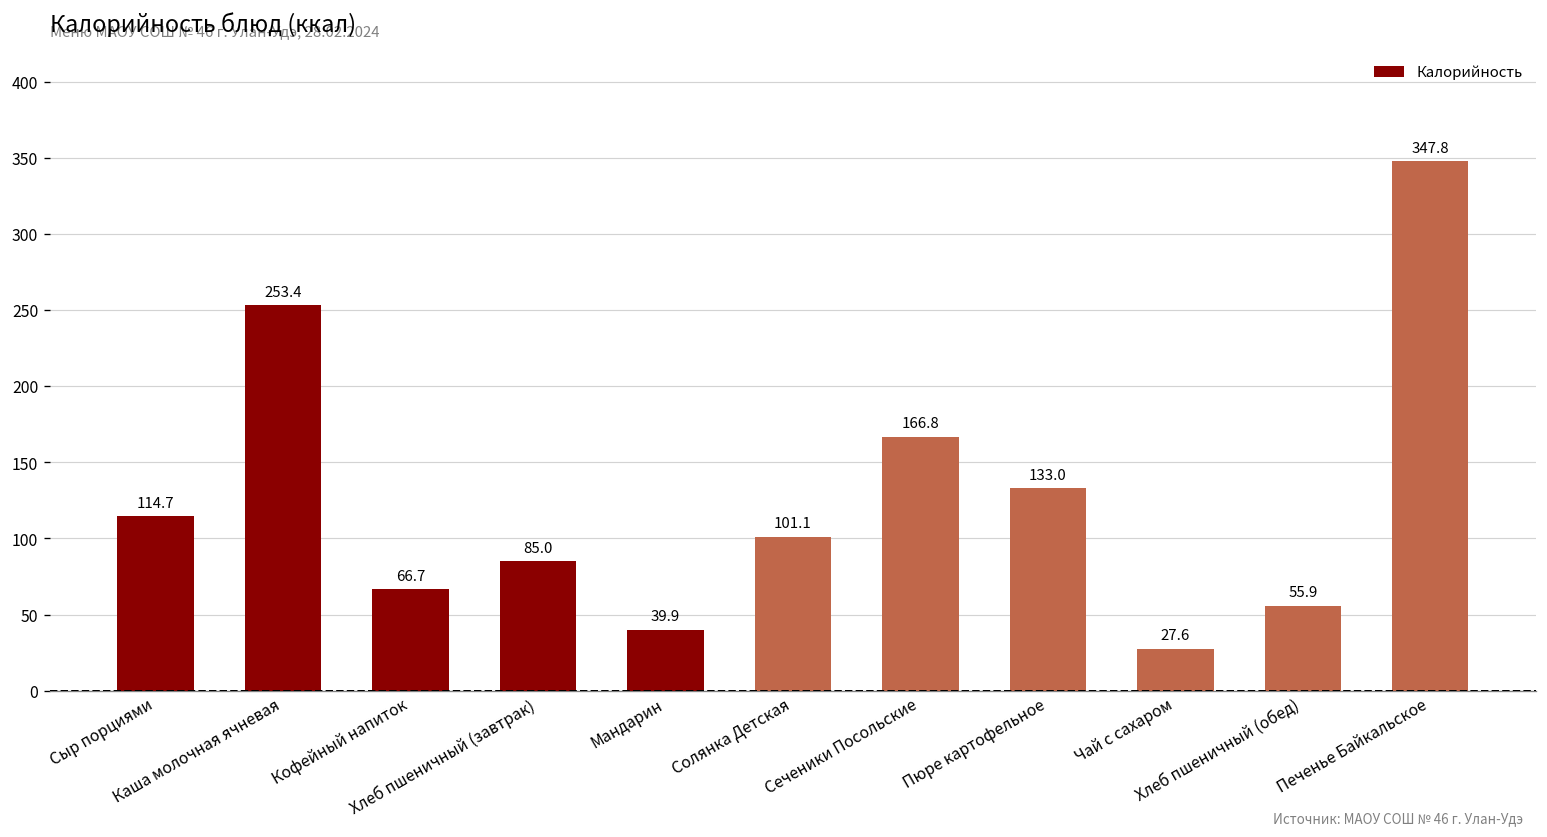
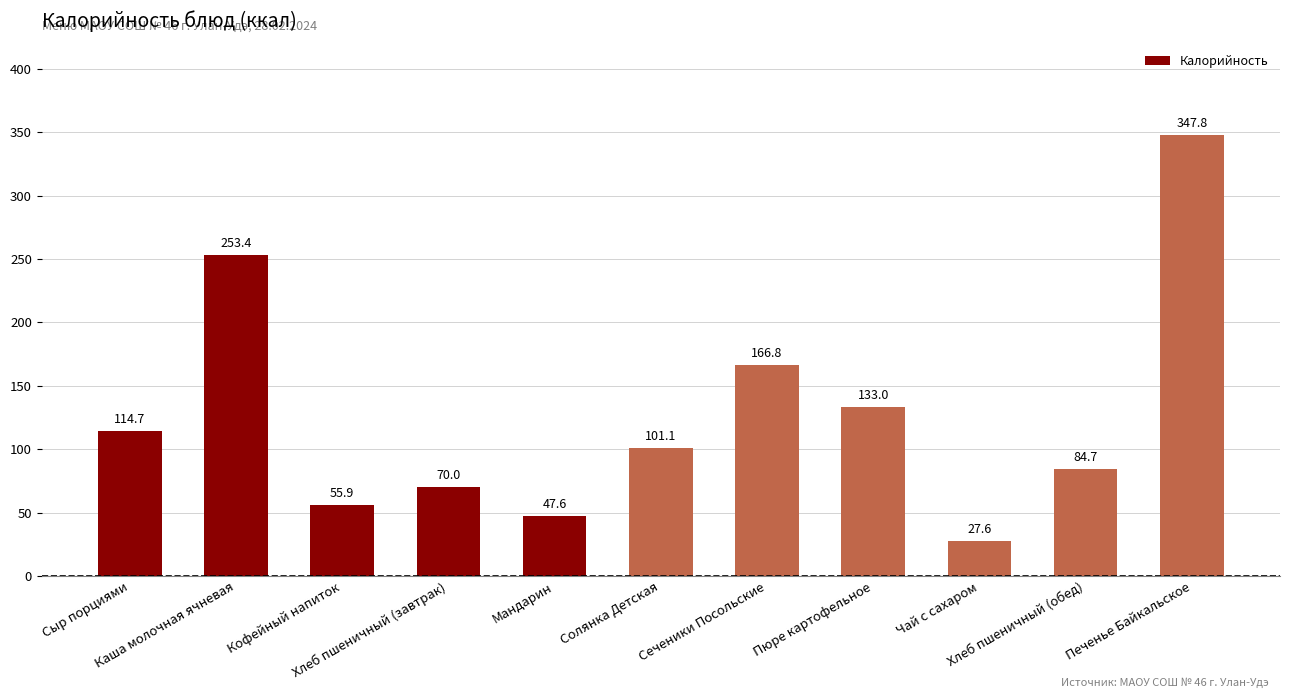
  {
    "Сыр порциями": 114.7,
    "Каша молочная ячневая": 253.4,
-   "Кофейный напиток": 66.7,
-   "Хлеб пшеничный (завтрак)": 85.0,
-   "Мандарин": 39.9,
+   "Кофейный напиток": 55.9,
+   "Хлеб пшеничный (завтрак)": 70.0,
+   "Мандарин": 47.6,
    "Солянка Детская": 101.1,
    "Сеченики Посольские": 166.8,
    "Пюре картофельное": 133.0,
    "Чай с сахаром": 27.6,
-   "Хлеб пшеничный (обед)": 55.9,
+   "Хлеб пшеничный (обед)": 84.7,
    "Печенье Байкальское": 347.8
  }
